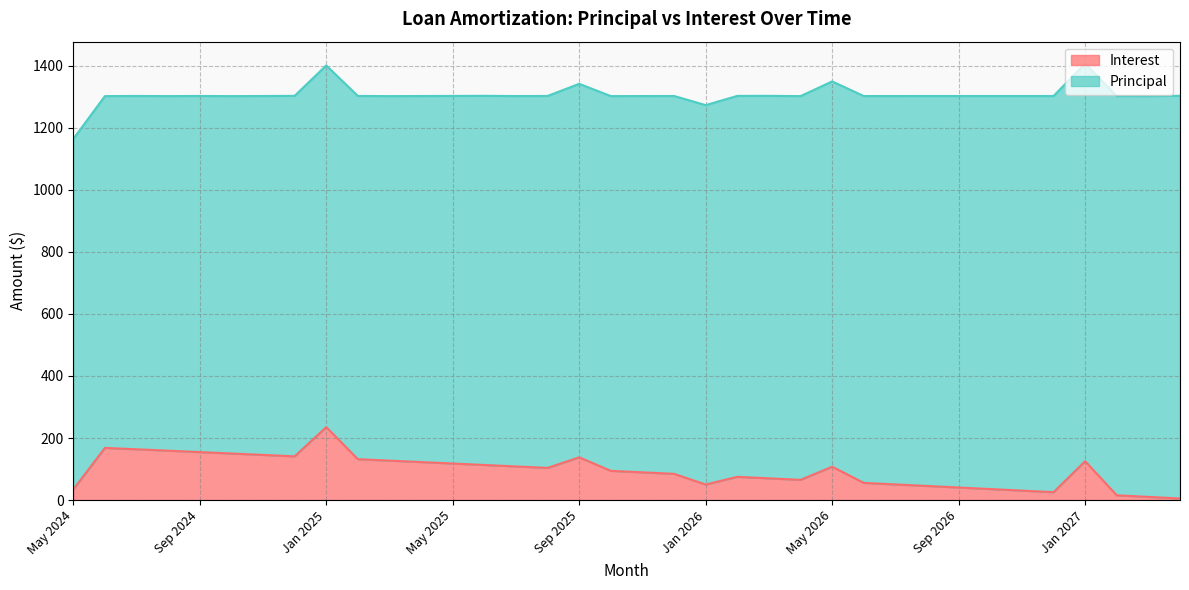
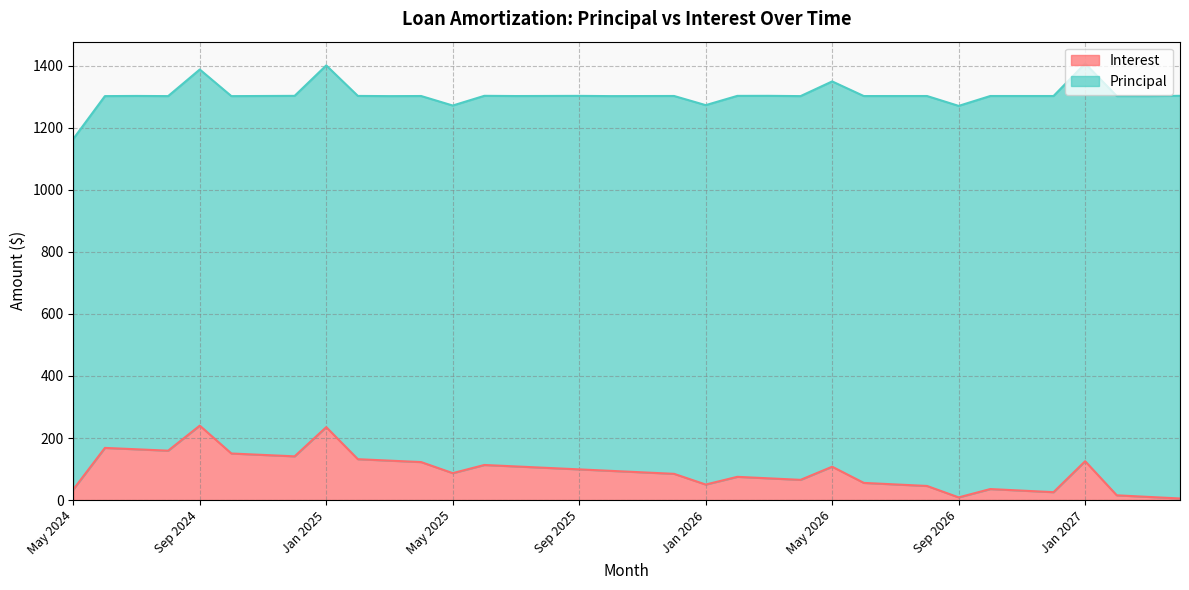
  {
    "Interest": {
      "May 2024": 30,
-     "Sep 2024": 150,
+     "Sep 2024": 240,
      "Jan 2025": 240,
-     "May 2025": 120,
-     "Sep 2025": 140,
+     "May 2025": 90,
+     "Sep 2025": 100,
      "Jan 2026": 50,
      "May 2026": 110,
-     "Sep 2026": 40,
+     "Sep 2026": 10,
      "Jan 2027": 130
    },
    "Principal": {
      "May 2024": 1130,
      "Sep 2024": 1150,
      "Jan 2025": 1170,
      "May 2025": 1190,
      "Sep 2025": 1200,
      "Jan 2026": 1220,
      "May 2026": 1240,
      "Sep 2026": 1260
    }
  }
